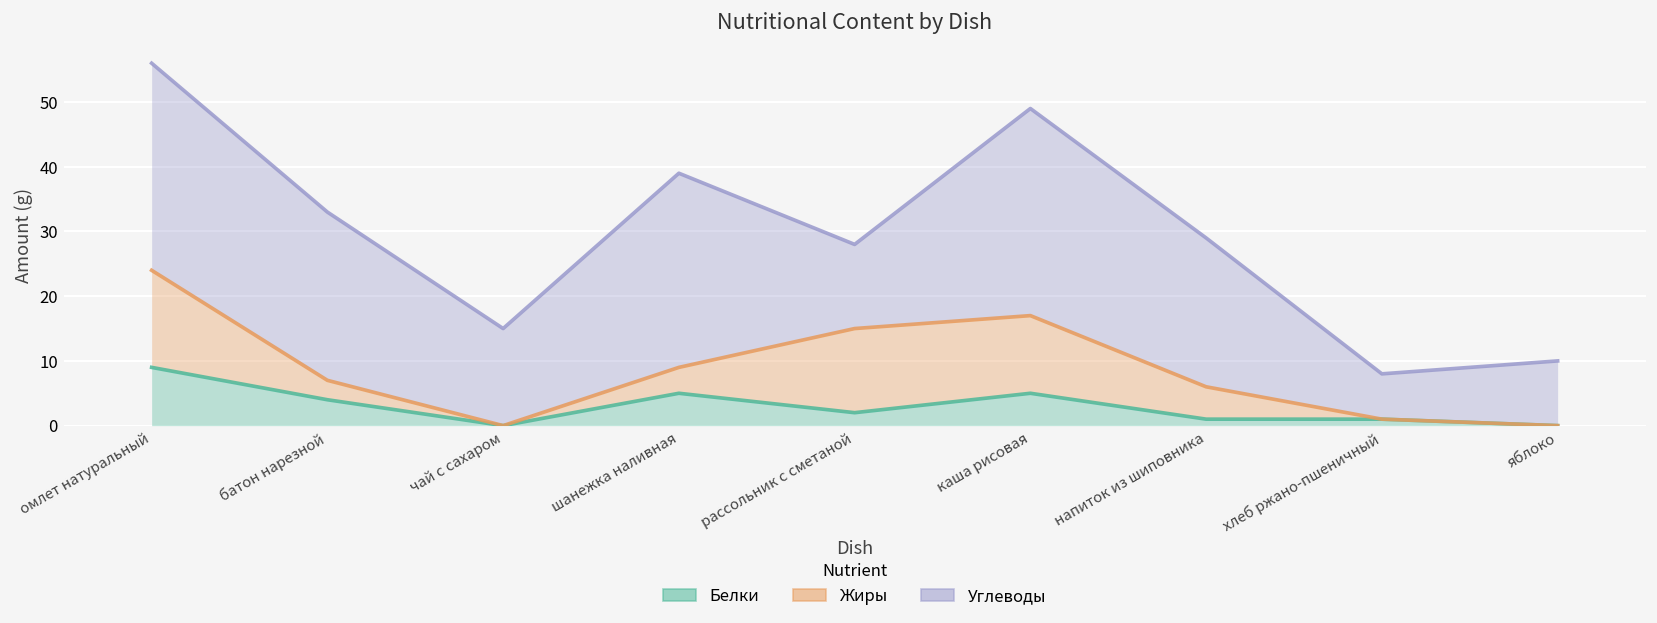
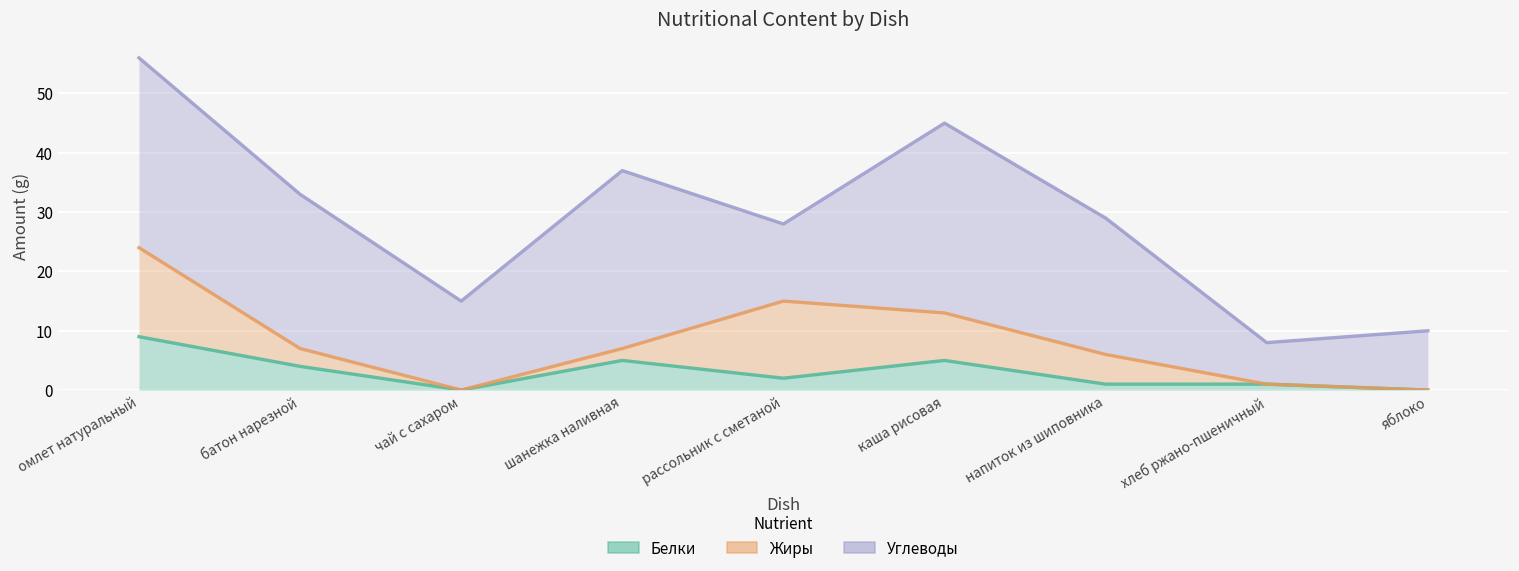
  {
    "Жиры": {
      "омлет натуральный": 15,
      "батон нарезной": 3,
-     "шанежка наливная": 4,
+     "шанежка наливная": 2,
      "рассольник с сметаной": 13,
-     "каша рисовая": 12,
+     "каша рисовая": 8,
      "напиток из шиповника": 5
    }
  }
